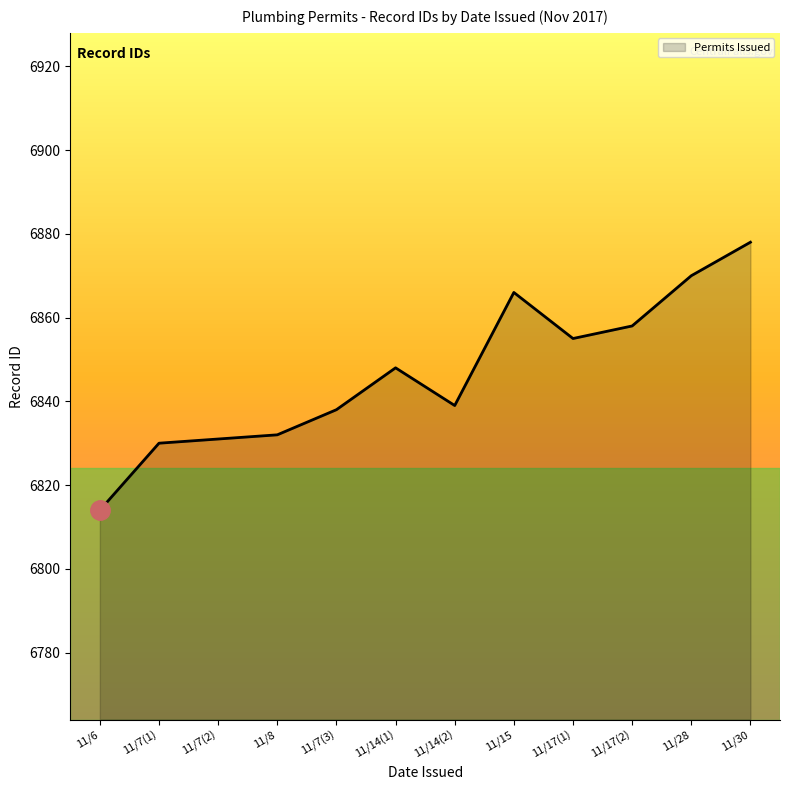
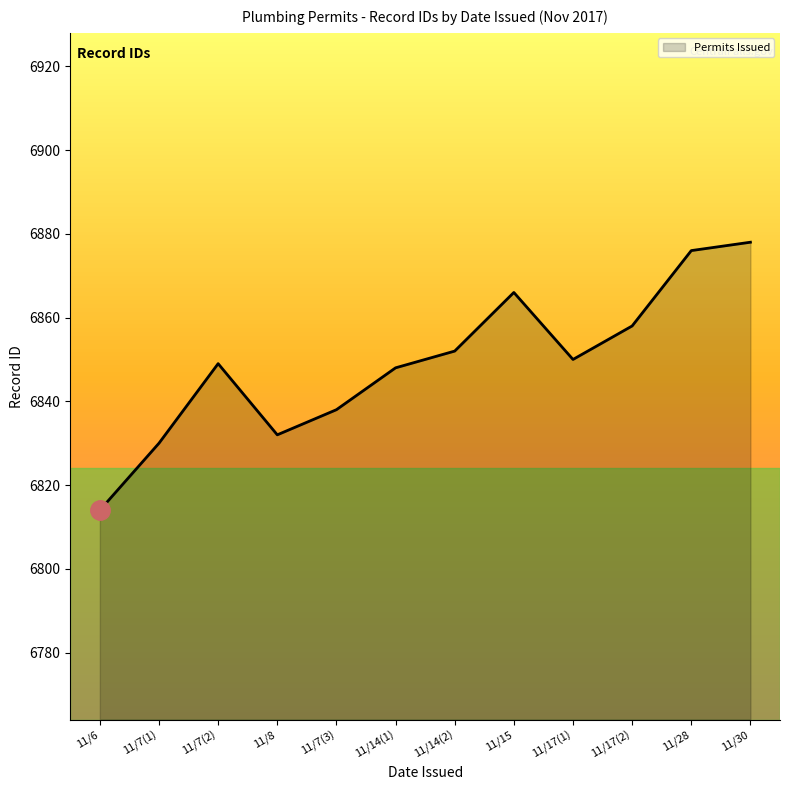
  {
    "Permits Issued": {
      "11/7(1)": 6830,
-     "11/7(2)": 6831,
+     "11/7(2)": 6849,
      "11/8": 6832,
      "11/7(3)": 6838,
      "11/14(1)": 6848,
-     "11/14(2)": 6839,
+     "11/14(2)": 6852,
      "11/15": 6866,
-     "11/17(1)": 6855,
+     "11/17(1)": 6850,
      "11/17(2)": 6858,
-     "11/28": 6870,
+     "11/28": 6876,
      "11/30": 6878
    }
  }
